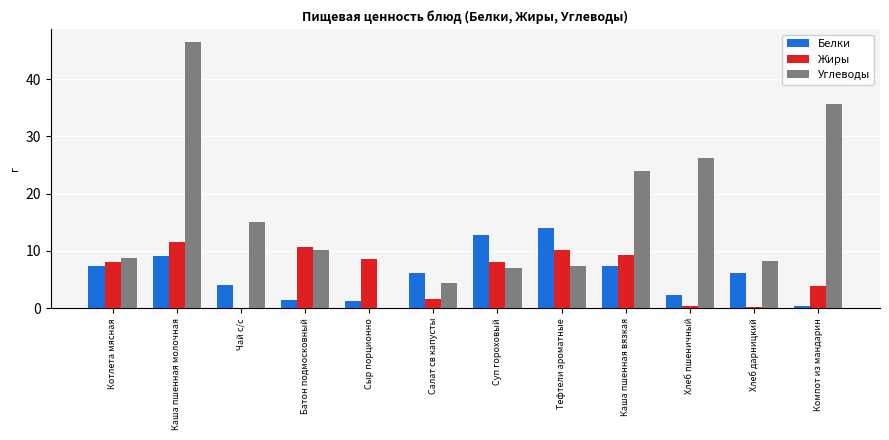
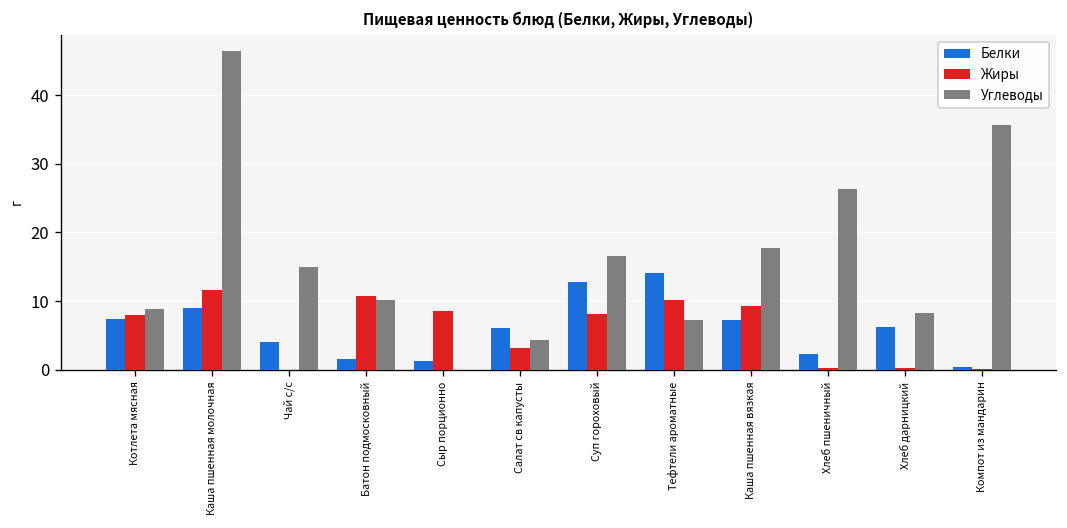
  {
    "Белки": {
      "Котлета мясная": 7,
      "Каша пшенная молочная": 9,
      "Чай с/с": 4,
      "Батон подмосковный": 2,
      "Сыр порционно": 1,
      "Салат св капусты": 6,
      "Суп гороховый": 13,
      "Тефтели ароматные": 14,
      "Каша пшенная вязкая": 7,
      "Хлеб пшеничный": 2,
      "Хлеб дарницкий": 6
    },
    "Жиры": {
      "Котлета мясная": 8,
      "Каша пшенная молочная": 12,
      "Батон подмосковный": 11,
      "Сыр порционно": 9,
-     "Салат св капусты": 2,
+     "Салат св капусты": 3,
      "Суп гороховый": 8,
      "Тефтели ароматные": 10,
      "Каша пшенная вязкая": 9,
-     "Компот из мандарин": 4
+     "Компот из мандарин": 0
    },
    "Углеводы": {
      "Котлета мясная": 9,
      "Каша пшенная молочная": 46,
      "Чай с/с": 15,
      "Батон подмосковный": 10,
      "Сыр порционно": 0,
      "Салат св капусты": 4,
-     "Суп гороховый": 7,
+     "Суп гороховый": 17,
      "Тефтели ароматные": 7,
-     "Каша пшенная вязкая": 24,
+     "Каша пшенная вязкая": 18,
      "Хлеб пшеничный": 26,
      "Хлеб дарницкий": 8,
      "Компот из мандарин": 36
    }
  }
